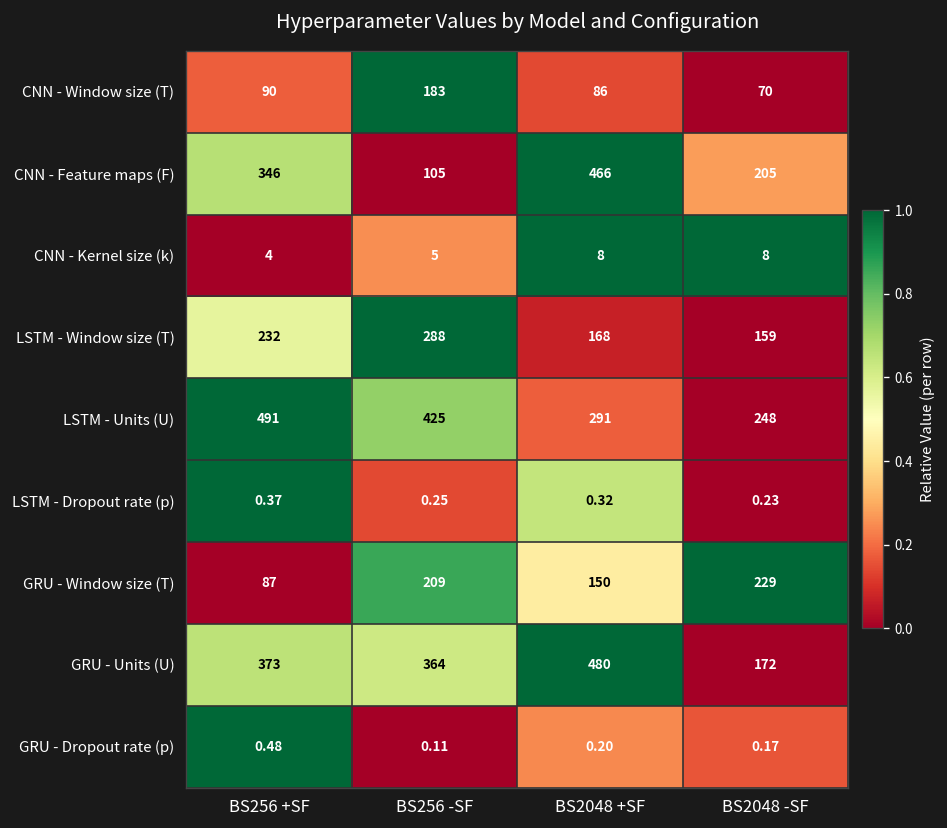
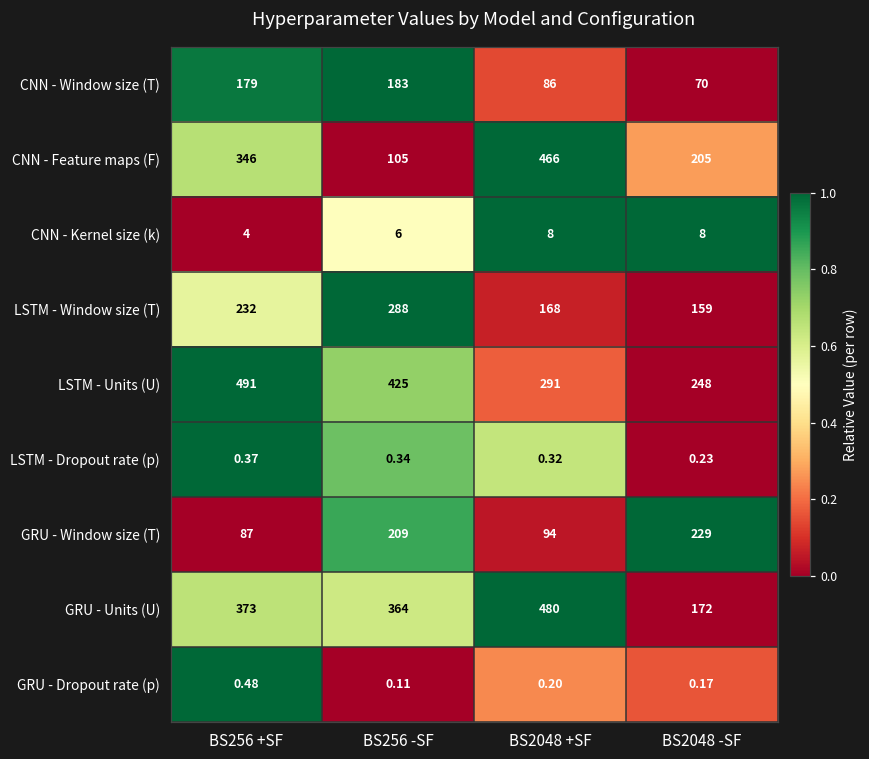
  {
    "CNN - Window size (T)": {
-     "BS256 +SF": 90,
+     "BS256 +SF": 179,
      "BS256 -SF": 183,
      "BS2048 +SF": 86,
      "BS2048 -SF": 70
    },
    "CNN - Feature maps (F)": {
      "BS256 +SF": 346,
      "BS256 -SF": 105,
      "BS2048 +SF": 466,
      "BS2048 -SF": 205
    },
    "CNN - Kernel size (k)": {
      "BS256 +SF": 4,
-     "BS256 -SF": 5,
+     "BS256 -SF": 6,
      "BS2048 +SF": 8,
      "BS2048 -SF": 8
    },
    "LSTM - Window size (T)": {
      "BS256 +SF": 232,
      "BS256 -SF": 288,
      "BS2048 +SF": 168,
      "BS2048 -SF": 159
    },
    "LSTM - Units (U)": {
      "BS256 +SF": 491,
      "BS256 -SF": 425,
      "BS2048 +SF": 291,
      "BS2048 -SF": 248
    },
    "LSTM - Dropout rate (p)": {
      "BS256 +SF": 0.37,
-     "BS256 -SF": 0.25,
+     "BS256 -SF": 0.34,
      "BS2048 +SF": 0.32,
      "BS2048 -SF": 0.23
    },
    "GRU - Window size (T)": {
      "BS256 +SF": 87,
      "BS256 -SF": 209,
-     "BS2048 +SF": 150,
+     "BS2048 +SF": 94,
      "BS2048 -SF": 229
    },
    "GRU - Units (U)": {
      "BS256 +SF": 373,
      "BS256 -SF": 364,
      "BS2048 +SF": 480,
      "BS2048 -SF": 172
    },
    "GRU - Dropout rate (p)": {
      "BS256 +SF": 0.48,
      "BS256 -SF": 0.11,
      "BS2048 +SF": 0.20,
      "BS2048 -SF": 0.17
    }
  }
